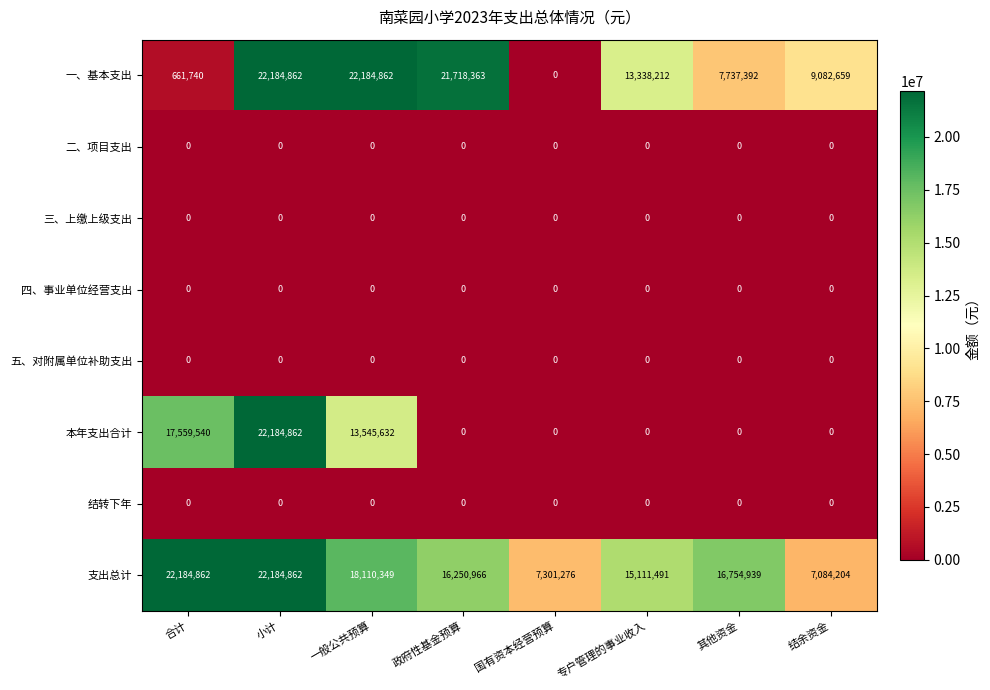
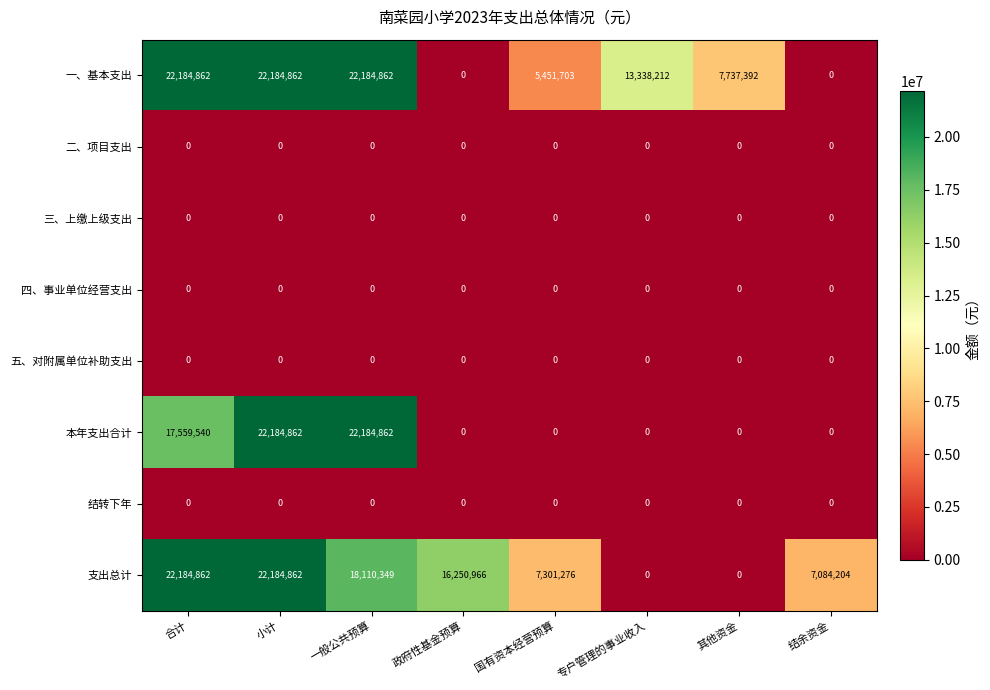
  {
    "一、基本支出": {
-     "合计": "661,740",
+     "合计": "22,184,862",
      "小计": "22,184,862",
      "一般公共预算": "22,184,862",
-     "政府性基金预算": "21,718,363",
-     "国有资本经营预算": "0",
+     "政府性基金预算": "0",
+     "国有资本经营预算": "5,451,703",
      "专户管理的事业收入": "13,338,212",
      "其他资金": "7,737,392",
-     "结余资金": "9,082,659"
+     "结余资金": "0"
    },
    "二、项目支出": {
      "合计": "0",
      "小计": "0",
      "一般公共预算": "0",
      "政府性基金预算": "0",
      "国有资本经营预算": "0",
      "专户管理的事业收入": "0",
      "其他资金": "0",
      "结余资金": "0"
    },
    "三、上缴上级支出": {
      "合计": "0",
      "小计": "0",
      "一般公共预算": "0",
      "政府性基金预算": "0",
      "国有资本经营预算": "0",
      "专户管理的事业收入": "0",
      "其他资金": "0",
      "结余资金": "0"
    },
    "四、事业单位经营支出": {
      "合计": "0",
      "小计": "0",
      "一般公共预算": "0",
      "政府性基金预算": "0",
      "国有资本经营预算": "0",
      "专户管理的事业收入": "0",
      "其他资金": "0",
      "结余资金": "0"
    },
    "五、对附属单位补助支出": {
      "合计": "0",
      "小计": "0",
      "一般公共预算": "0",
      "政府性基金预算": "0",
      "国有资本经营预算": "0",
      "专户管理的事业收入": "0",
      "其他资金": "0",
      "结余资金": "0"
    },
    "本年支出合计": {
      "合计": "17,559,540",
      "小计": "22,184,862",
-     "一般公共预算": "13,545,632",
+     "一般公共预算": "22,184,862",
      "政府性基金预算": "0",
      "国有资本经营预算": "0",
      "专户管理的事业收入": "0",
      "其他资金": "0",
      "结余资金": "0"
    },
    "结转下年": {
      "合计": "0",
      "小计": "0",
      "一般公共预算": "0",
      "政府性基金预算": "0",
      "国有资本经营预算": "0",
      "专户管理的事业收入": "0",
      "其他资金": "0",
      "结余资金": "0"
    },
    "支出总计": {
      "合计": "22,184,862",
      "小计": "22,184,862",
      "一般公共预算": "18,110,349",
      "政府性基金预算": "16,250,966",
      "国有资本经营预算": "7,301,276",
-     "专户管理的事业收入": "15,111,491",
-     "其他资金": "16,754,939",
+     "专户管理的事业收入": "0",
+     "其他资金": "0",
      "结余资金": "7,084,204"
    }
  }
